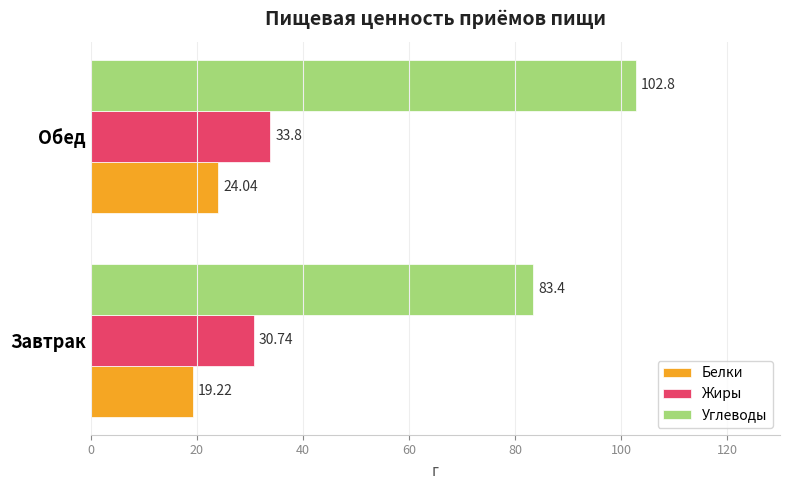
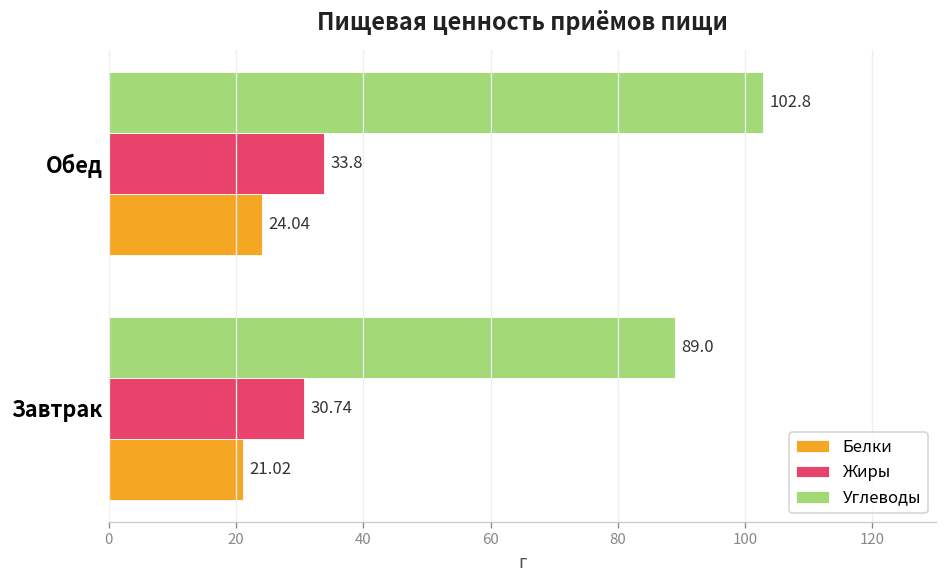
  {
    "Белки": {
      "Обед": 24.04,
-     "Завтрак": 19.22
+     "Завтрак": 21.02
    },
    "Жиры": {
      "Обед": 33.8,
      "Завтрак": 30.74
    },
    "Углеводы": {
      "Обед": 102.8,
-     "Завтрак": 83.4
+     "Завтрак": 89.0
    }
  }
